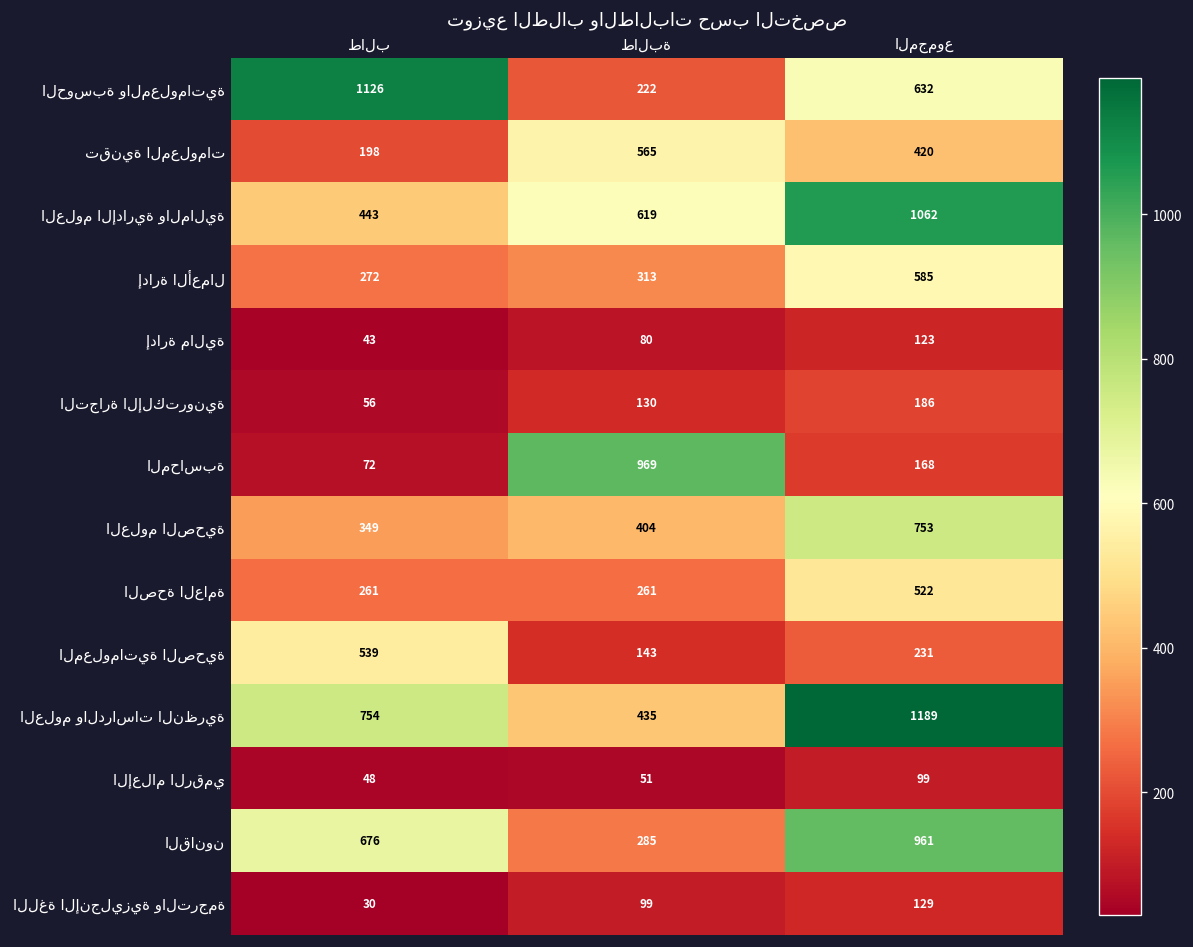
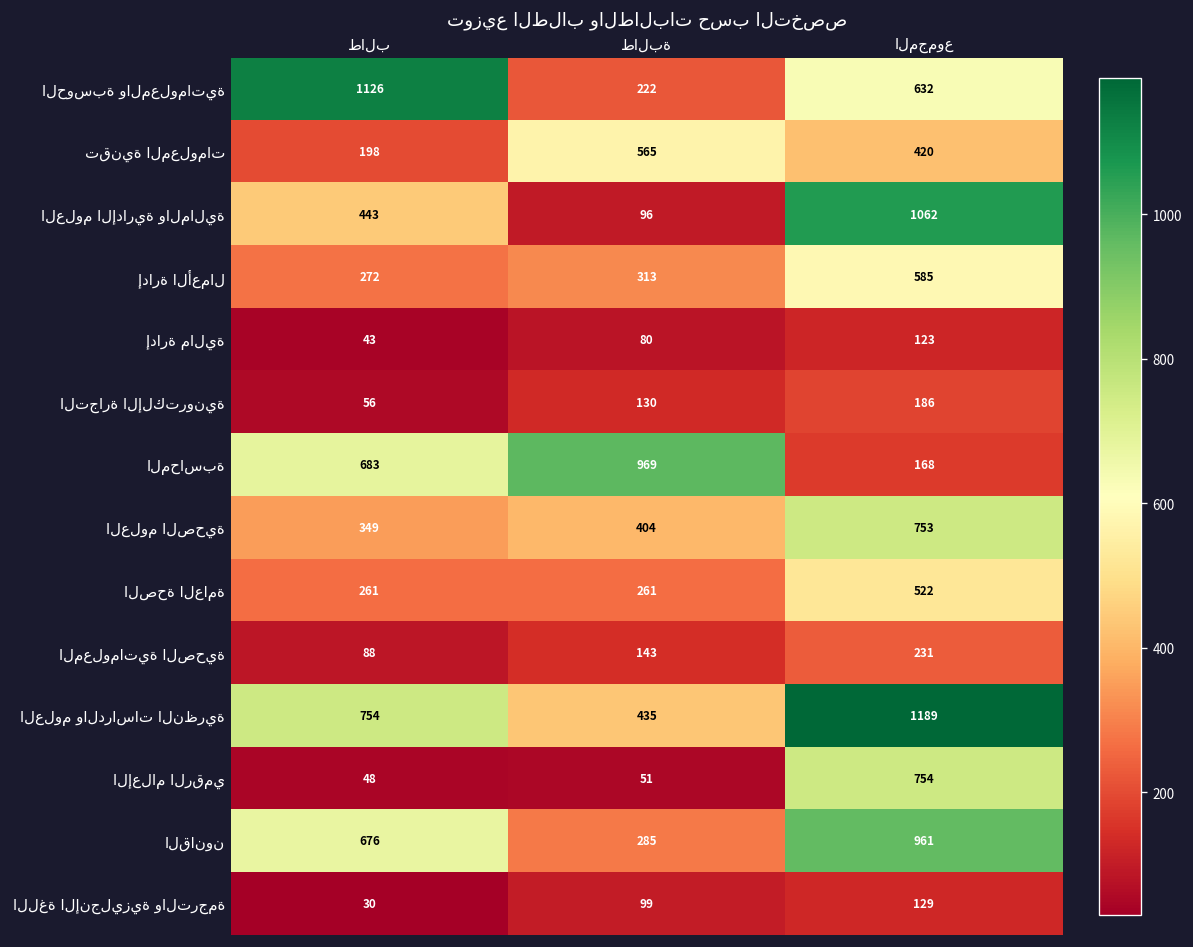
  {
    "الحوسبة والمعلوماتية": {
      "طالب": 1126,
      "طالبة": 222,
      "المجموع": 632
    },
    "تقنية المعلومات": {
      "طالب": 198,
      "طالبة": 565,
      "المجموع": 420
    },
    "العلوم الإدارية والمالية": {
      "طالب": 443,
-     "طالبة": 619,
+     "طالبة": 96,
      "المجموع": 1062
    },
    "إدارة الأعمال": {
      "طالب": 272,
      "طالبة": 313,
      "المجموع": 585
    },
    "إدارة مالية": {
      "طالب": 43,
      "طالبة": 80,
      "المجموع": 123
    },
    "التجارة الإلكترونية": {
      "طالب": 56,
      "طالبة": 130,
      "المجموع": 186
    },
    "المحاسبة": {
-     "طالب": 72,
+     "طالب": 683,
      "طالبة": 969,
      "المجموع": 168
    },
    "العلوم الصحية": {
      "طالب": 349,
      "طالبة": 404,
      "المجموع": 753
    },
    "الصحة العامة": {
      "طالب": 261,
      "طالبة": 261,
      "المجموع": 522
    },
    "المعلوماتية الصحية": {
-     "طالب": 539,
+     "طالب": 88,
      "طالبة": 143,
      "المجموع": 231
    },
    "العلوم والدراسات النظرية": {
      "طالب": 754,
      "طالبة": 435,
      "المجموع": 1189
    },
    "الإعلام الرقمي": {
      "طالب": 48,
      "طالبة": 51,
-     "المجموع": 99
+     "المجموع": 754
    },
    "القانون": {
      "طالب": 676,
      "طالبة": 285,
      "المجموع": 961
    },
    "اللغة الإنجليزية والترجمة": {
      "طالب": 30,
      "طالبة": 99,
      "المجموع": 129
    }
  }
